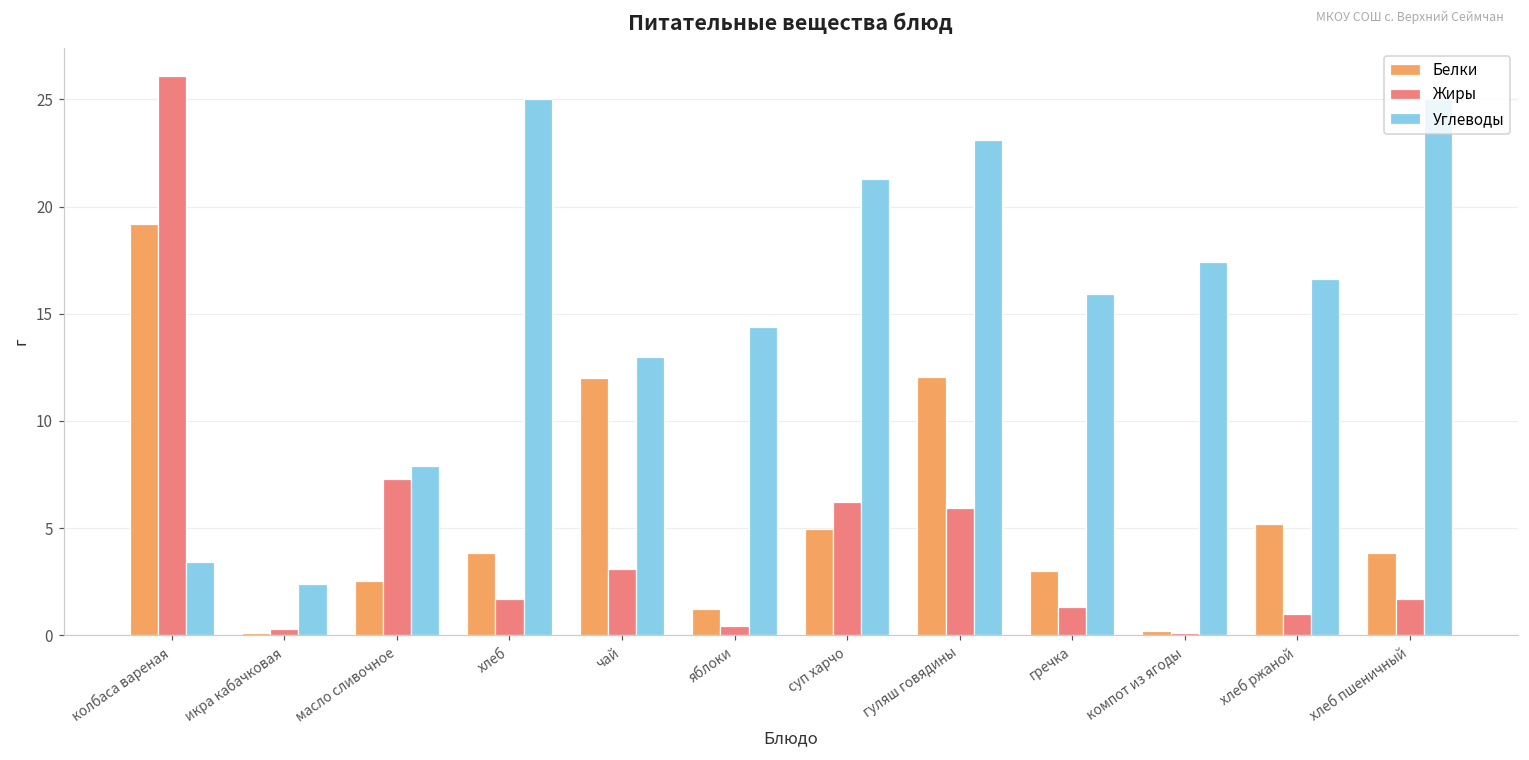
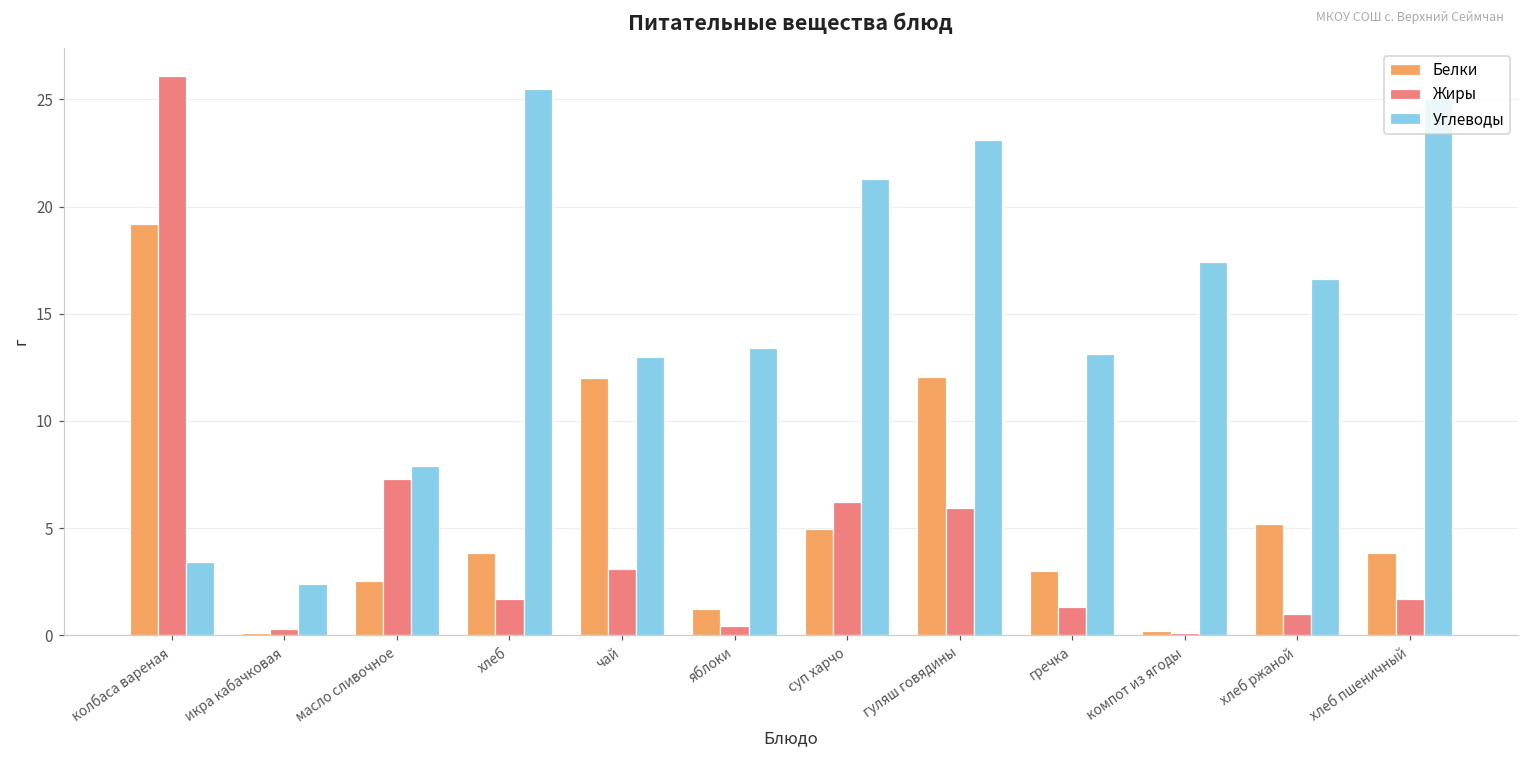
  {
    "Углеводы": {
      "колбаса вареная": 3.4,
      "икра кабачковая": 2.4,
      "масло сливочное": 7.9,
-     "хлеб": 25.0,
+     "хлеб": 25.5,
      "чай": 13.0,
-     "яблоки": 14.4,
+     "яблоки": 13.4,
      "суп харчо": 21.3,
      "гуляш говядины": 23.1,
-     "гречка": 15.9,
+     "гречка": 13.1,
      "компот из ягоды": 17.4,
      "хлеб ржаной": 16.6
    }
  }
